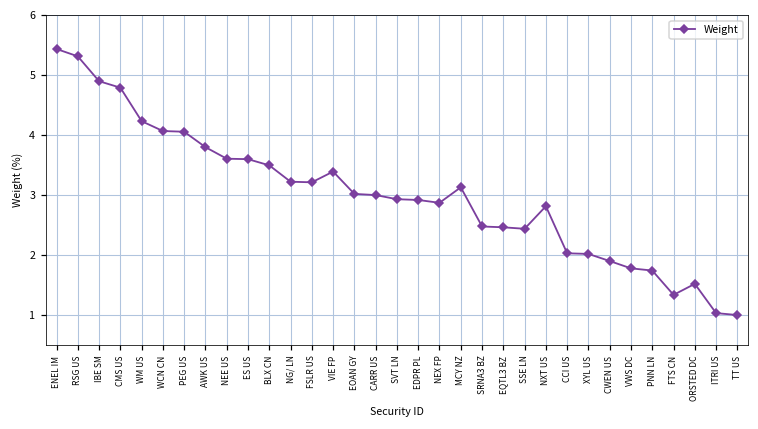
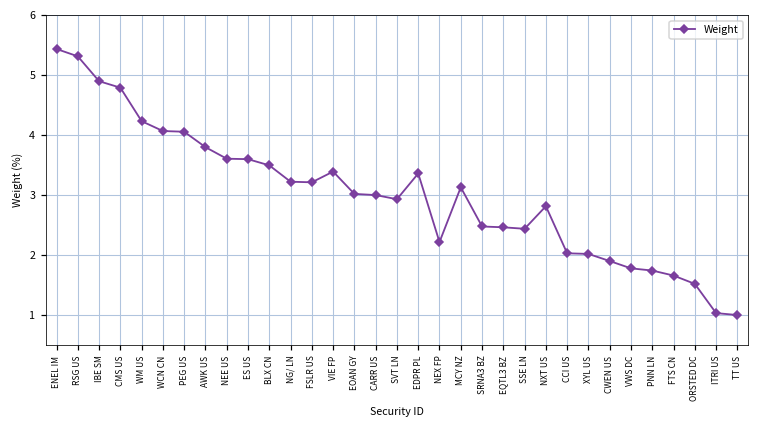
  {
    "ENEL IM": 5.4,
    "RSG US": 5.3,
    "IBE SM": 4.9,
    "CMS US": 4.8,
    "WM US": 4.2,
    "WCN CN": 4.1,
    "PEG US": 4.1,
    "AWK US": 3.8,
    "NEE US": 3.6,
    "ES US": 3.6,
    "BLX CN": 3.5,
    "NG/ LN": 3.2,
    "FSLR US": 3.2,
    "VIE FP": 3.4,
    "EOAN GY": 3.0,
    "CARR US": 3.0,
    "SVT LN": 2.9,
-   "EDPR PL": 2.9,
-   "NEX FP": 2.9,
+   "EDPR PL": 3.4,
+   "NEX FP": 2.2,
    "MCY NZ": 3.1,
    "SRNA3 BZ": 2.5,
    "EQTL3 BZ": 2.5,
    "SSE LN": 2.4,
    "NXT US": 2.8,
    "CCI US": 2.0,
    "XYL US": 2.0,
    "CWEN US": 1.9,
    "VWS DC": 1.8,
    "PNN LN": 1.7,
-   "FTS CN": 1.3,
+   "FTS CN": 1.7,
    "ORSTED DC": 1.5,
    "ITRI US": 1.0,
    "TT US": 1.0
  }
